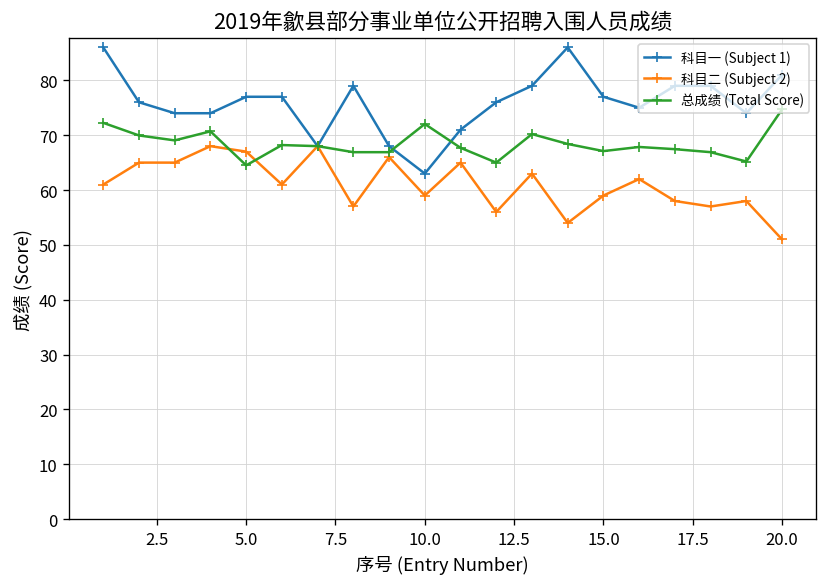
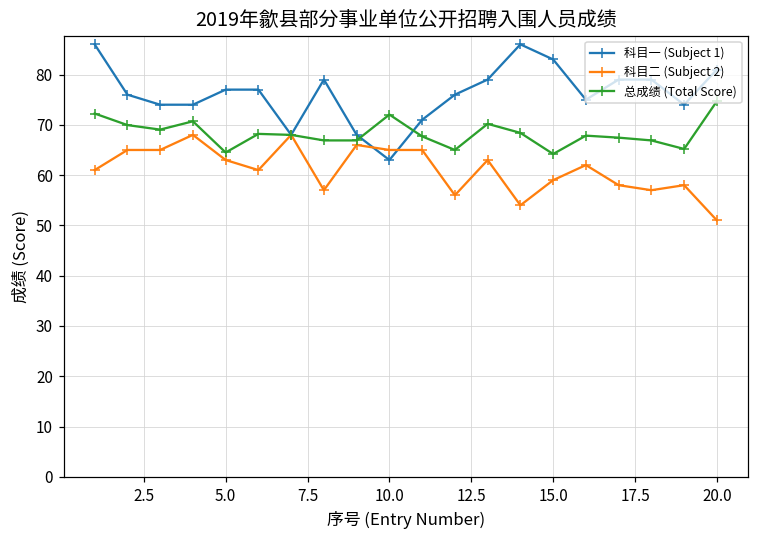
  {
    "科目一 (Subject 1)": {
      "5.0": 77,
      "10.0": 63,
-     "15.0": 77
+     "15.0": 83
    },
    "科目二 (Subject 2)": {
-     "5.0": 67,
-     "10.0": 59,
+     "5.0": 63,
+     "10.0": 65,
      "15.0": 59,
      "20.0": 51
    },
    "总成绩 (Total Score)": {
      "5.0": 65,
      "10.0": 72,
-     "15.0": 67,
+     "15.0": 64,
      "20.0": 75
    }
  }
